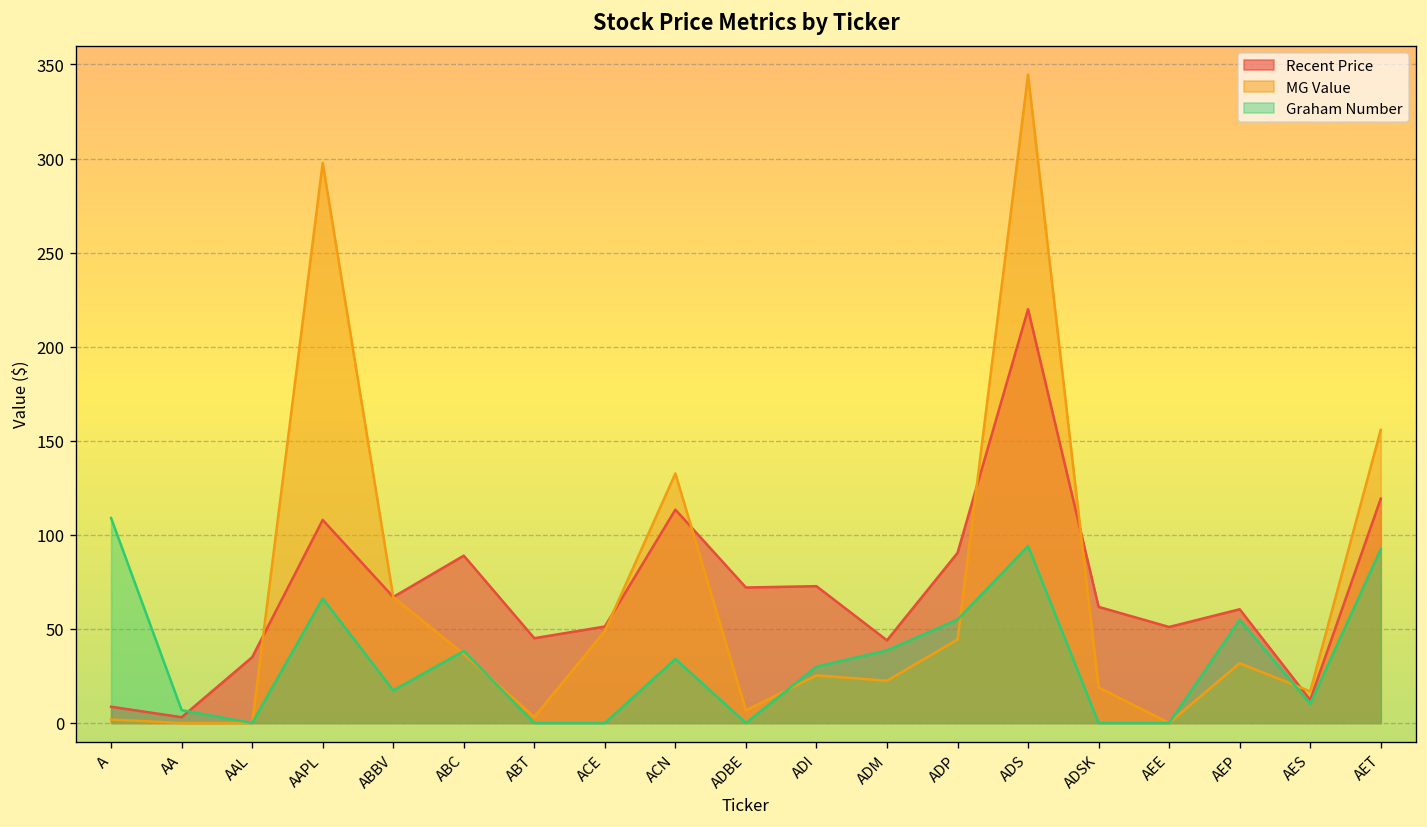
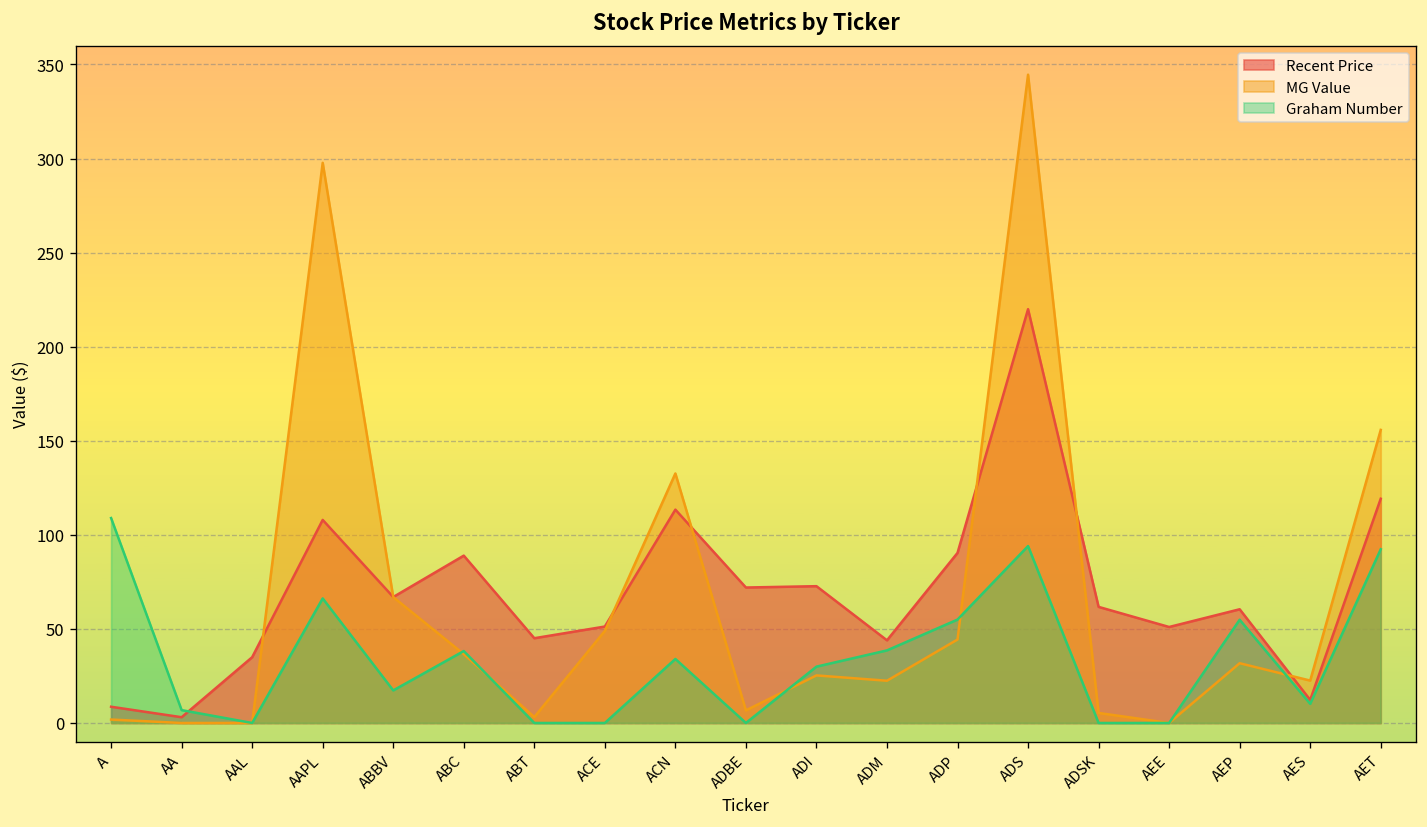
  {
    "Recent Price": {
      "A": 9,
      "AA": 3,
      "AAL": 35,
      "AAPL": 108,
      "ABC": 89,
      "ABT": 45,
      "ACE": 51,
      "ACN": 113,
      "ADBE": 72,
      "ADI": 73,
      "ADM": 44,
      "ADP": 90,
      "ADS": 220,
      "ADSK": 62,
      "AEE": 51,
      "AEP": 60,
      "AES": 12,
      "AET": 119
    },
    "MG Value": {
      "A": 2,
      "AA": 0,
      "AAPL": 298,
      "ABT": 3,
      "ACE": 49,
      "ACN": 133,
      "ADBE": 7,
      "ADI": 25,
      "ADM": 22,
      "ADP": 44,
      "ADS": 345,
-     "ADSK": 19,
+     "ADSK": 5,
      "AEP": 32,
-     "AES": 17,
+     "AES": 23,
      "AET": 156
    },
    "Graham Number": {
      "A": 109,
      "AA": 7,
      "AAPL": 66,
      "ABBV": 17,
      "ABT": 0,
      "ACE": 0,
      "ACN": 34,
      "ADBE": 0,
      "ADI": 30,
      "ADM": 39,
      "ADP": 55,
      "ADS": 94,
      "ADSK": 0,
      "AEP": 55,
      "AES": 10,
      "AET": 92
    }
  }
